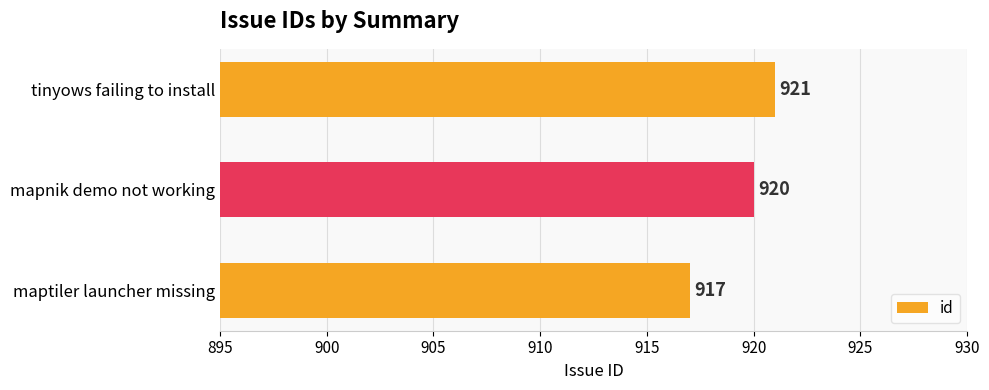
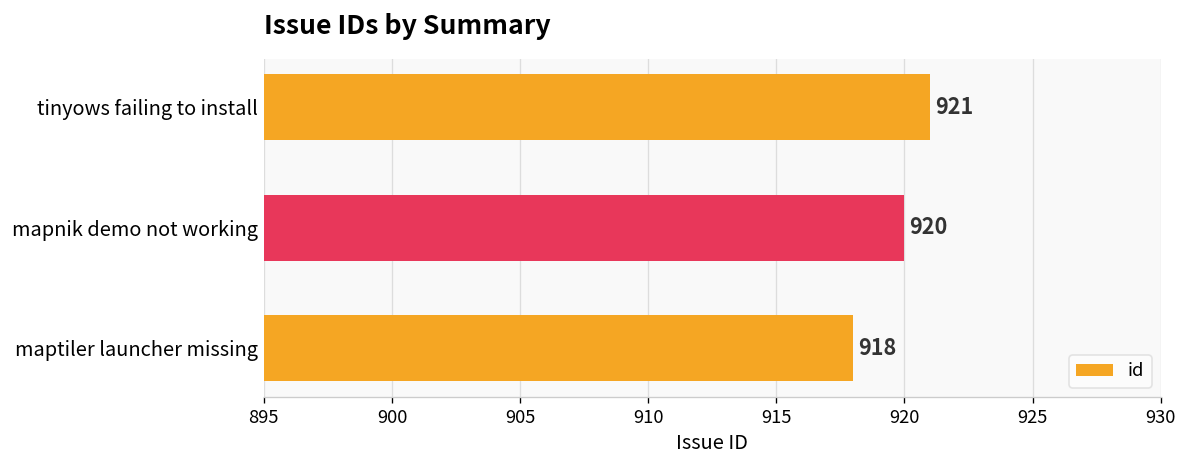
  {
    "tinyows failing to install": 921,
    "mapnik demo not working": 920,
-   "maptiler launcher missing": 917
+   "maptiler launcher missing": 918
  }
